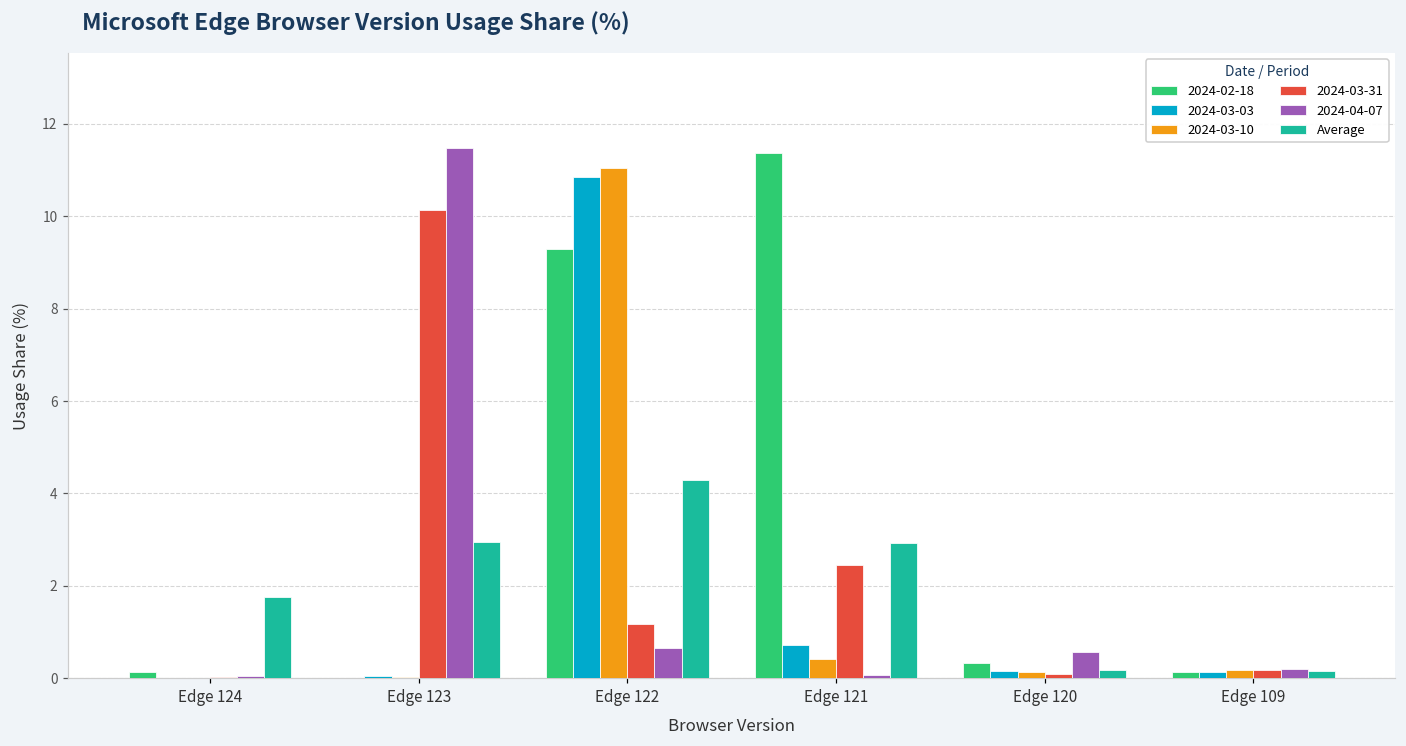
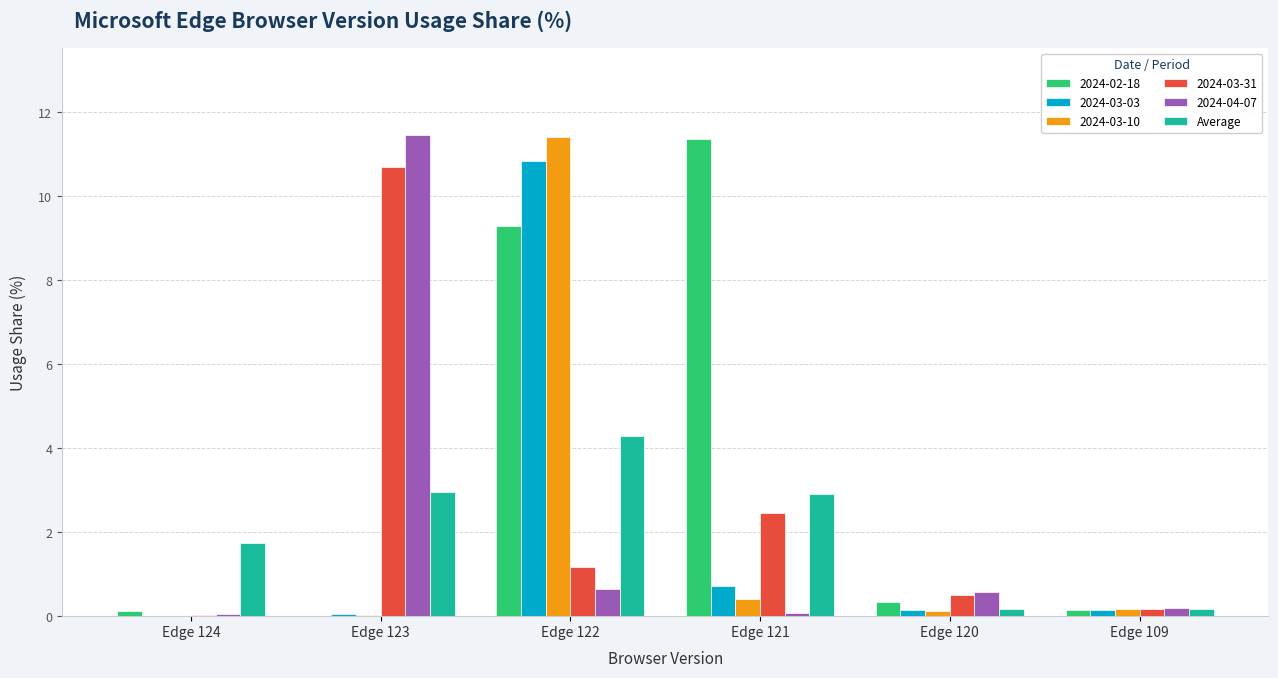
  {
    "2024-03-10": {
-     "Edge 122": 11.1,
+     "Edge 122": 11.4,
      "Edge 121": 0.4,
      "Edge 120": 0.1,
      "Edge 109": 0.2
    },
    "2024-03-31": {
-     "Edge 123": 10.1,
+     "Edge 123": 10.7,
      "Edge 122": 1.2,
      "Edge 121": 2.5,
-     "Edge 120": 0.1,
+     "Edge 120": 0.5,
      "Edge 109": 0.2
    },
    "2024-04-07": {
      "Edge 123": 11.5,
      "Edge 122": 0.7,
      "Edge 121": 0.1,
      "Edge 120": 0.6,
      "Edge 109": 0.2
    }
  }
